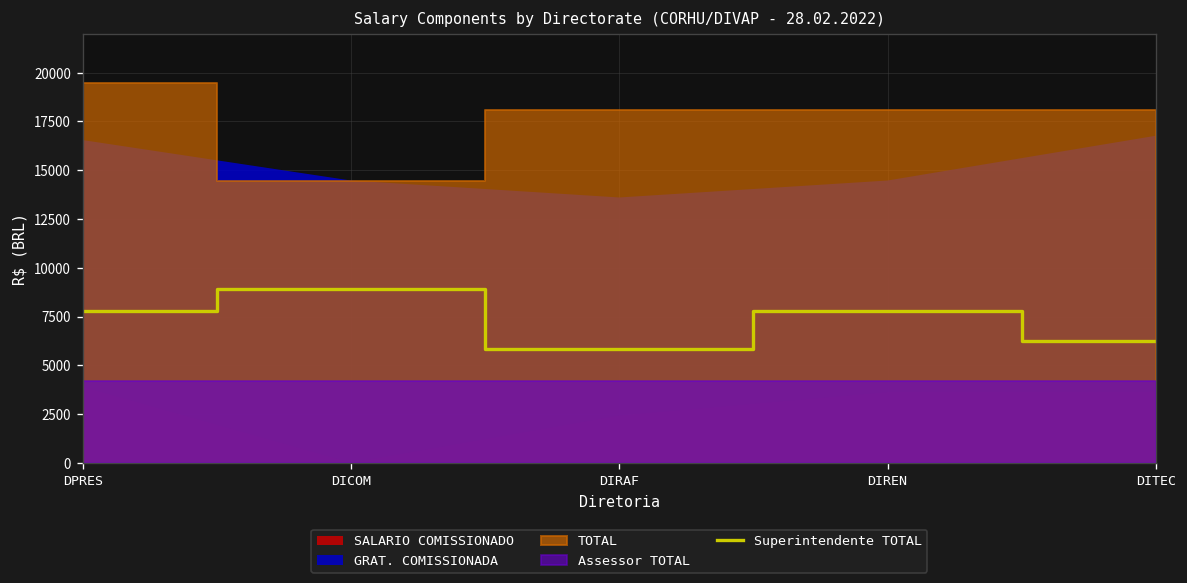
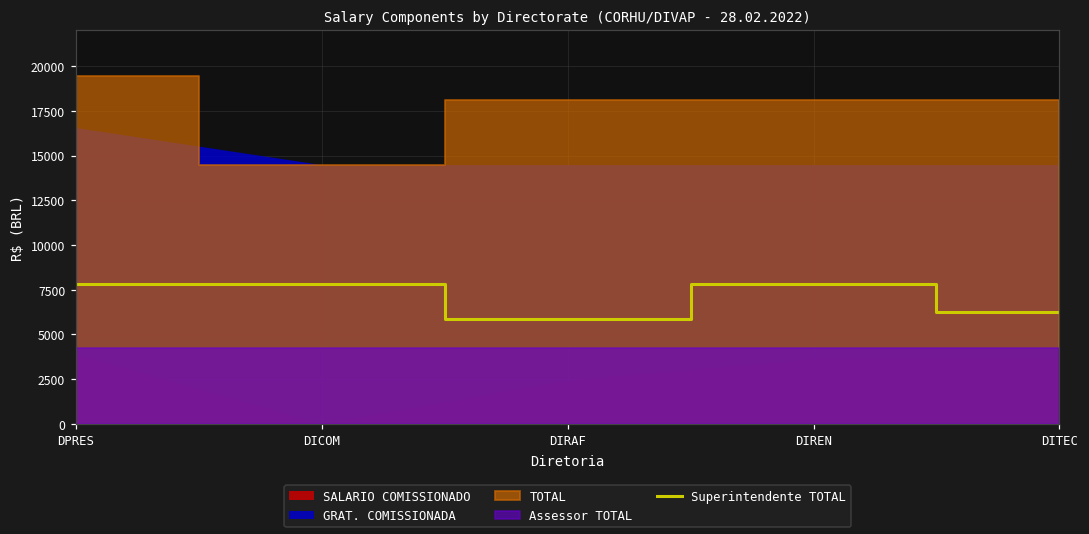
  {
    "Superintendente TOTAL": {
      "DPRES": 7800,
-     "DICOM": 8900,
+     "DICOM": 7800,
      "DIRAF": 5900,
      "DIREN": 7800,
      "DITEC": 6200
    },
    "SALARIO COMISSIONADO": {
      "DPRES": 3900,
      "DICOM": 0,
      "DIRAF": 2400,
      "DIREN": 3600,
      "DITEC": 3600
    },
    "GRAT. COMISSIONADA": {
      "DPRES": 16500,
      "DICOM": 14500,
-     "DIRAF": 13600,
+     "DIRAF": 14500,
      "DIREN": 14500,
-     "DITEC": 16800
+     "DITEC": 14500
    }
  }
